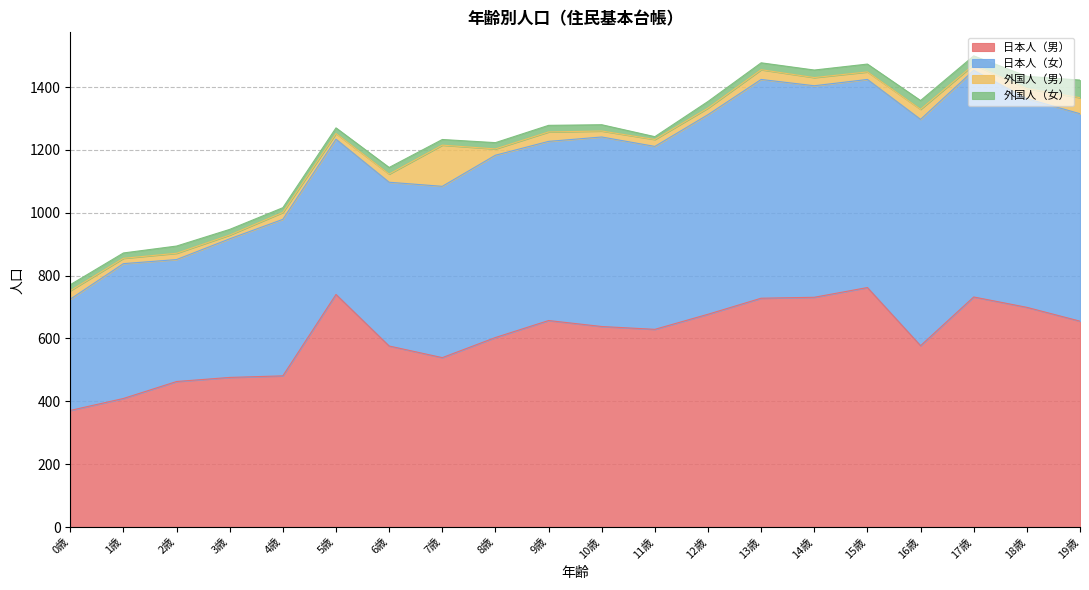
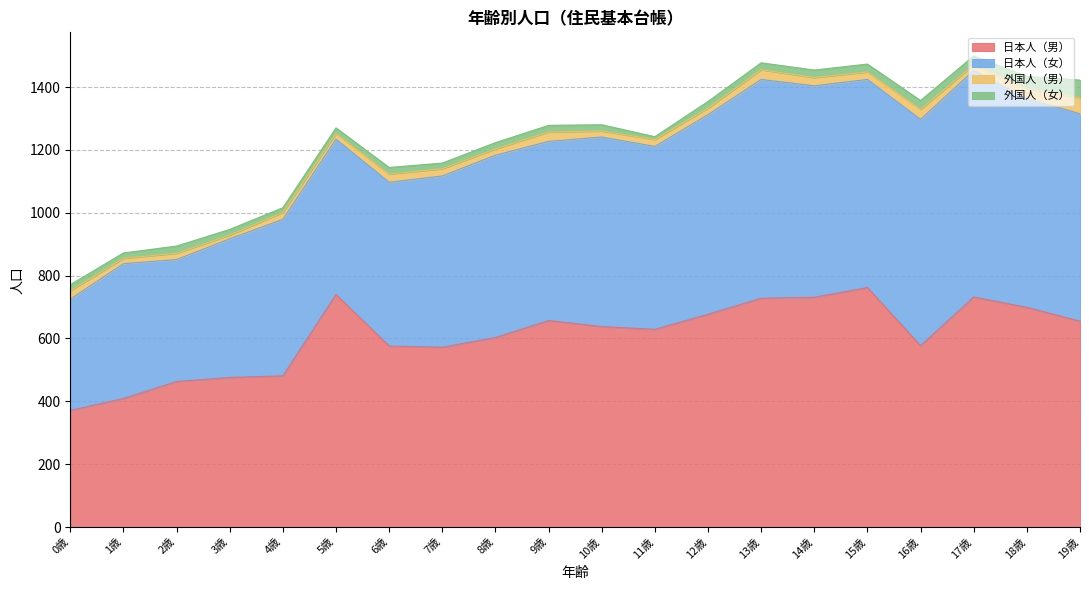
  {
    "日本人（男）": {
      "0歳": 370,
      "1歳": 410,
      "2歳": 460,
      "3歳": 480,
      "4歳": 480,
      "5歳": 740,
      "6歳": 580,
-     "7歳": 540,
+     "7歳": 570,
      "8歳": 600,
      "9歳": 660,
      "10歳": 640,
      "11歳": 630,
      "12歳": 680,
      "13歳": 730,
      "14歳": 730,
      "15歳": 760,
      "16歳": 580,
      "17歳": 730,
      "18歳": 700,
      "19歳": 660
    },
    "日本人（女）": {
      "0歳": 350,
      "1歳": 430,
      "2歳": 390,
      "3歳": 440,
      "4歳": 500,
      "5歳": 490,
      "6歳": 520,
      "7歳": 550,
      "8歳": 580,
      "9歳": 570,
      "10歳": 600,
      "11歳": 580,
      "12歳": 640,
      "13歳": 700,
      "14歳": 670,
      "15歳": 660,
      "16歳": 720,
      "19歳": 660
    },
    "外国人（男）": {
      "0歳": 30,
      "1歳": 20,
      "2歳": 20,
      "3歳": 10,
      "4歳": 20,
      "5歳": 20,
      "6歳": 30,
-     "7歳": 130,
+     "7歳": 20,
      "8歳": 20,
      "9歳": 30,
      "10歳": 20,
      "11歳": 20,
      "12歳": 20,
      "13歳": 30,
      "14歳": 30,
      "15歳": 20,
      "16歳": 30,
      "19歳": 50
    },
    "外国人（女）": {
      "0歳": 20,
      "1歳": 20,
      "2歳": 20,
      "3歳": 20,
      "4歳": 20,
      "5歳": 20,
      "6歳": 20,
      "7歳": 20,
      "8歳": 20,
      "9歳": 20,
      "10歳": 20,
      "11歳": 10,
      "12歳": 20,
      "13歳": 20,
      "14歳": 20,
      "15歳": 30,
      "16歳": 30,
      "19歳": 60
    }
  }
